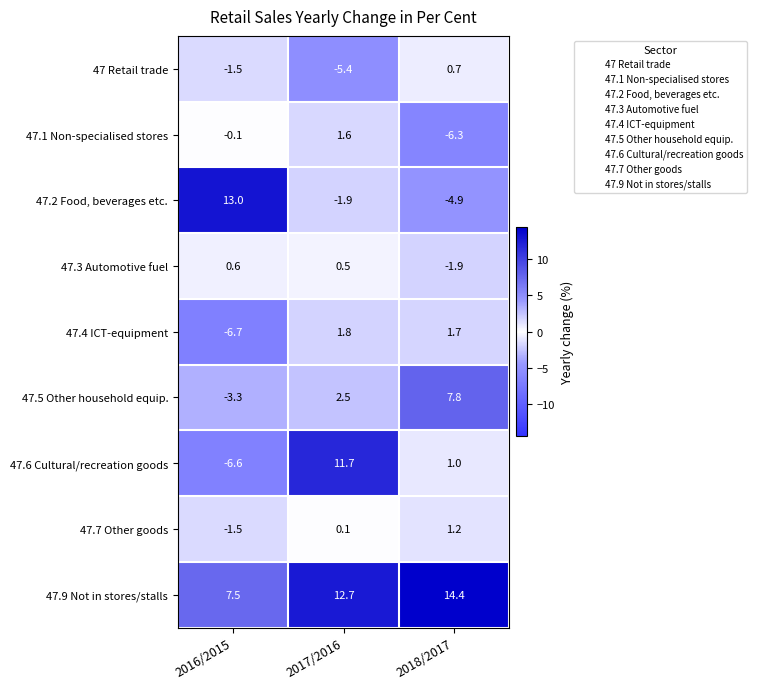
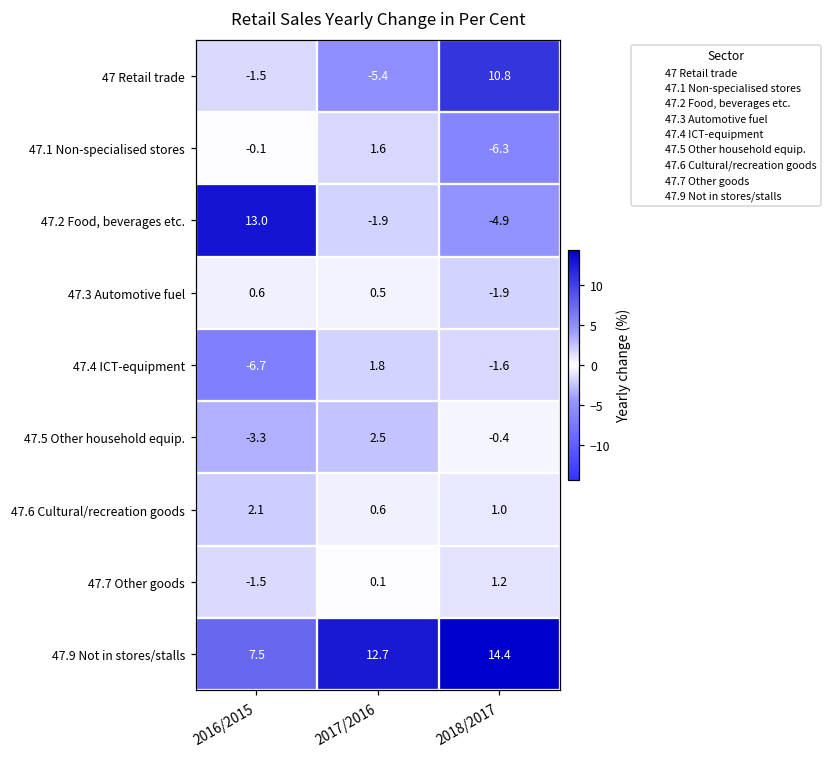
  {
    "47 Retail trade": {
      "2016/2015": -1.5,
      "2017/2016": -5.4,
-     "2018/2017": 0.7
+     "2018/2017": 10.8
    },
    "47.1 Non-specialised stores": {
      "2016/2015": -0.1,
      "2017/2016": 1.6,
      "2018/2017": -6.3
    },
    "47.2 Food, beverages etc.": {
      "2016/2015": 13.0,
      "2017/2016": -1.9,
      "2018/2017": -4.9
    },
    "47.3 Automotive fuel": {
      "2016/2015": 0.6,
      "2017/2016": 0.5,
      "2018/2017": -1.9
    },
    "47.4 ICT-equipment": {
      "2016/2015": -6.7,
      "2017/2016": 1.8,
-     "2018/2017": 1.7
+     "2018/2017": -1.6
    },
    "47.5 Other household equip.": {
      "2016/2015": -3.3,
      "2017/2016": 2.5,
-     "2018/2017": 7.8
+     "2018/2017": -0.4
    },
    "47.6 Cultural/recreation goods": {
-     "2016/2015": -6.6,
-     "2017/2016": 11.7,
+     "2016/2015": 2.1,
+     "2017/2016": 0.6,
      "2018/2017": 1.0
    },
    "47.7 Other goods": {
      "2016/2015": -1.5,
      "2017/2016": 0.1,
      "2018/2017": 1.2
    },
    "47.9 Not in stores/stalls": {
      "2016/2015": 7.5,
      "2017/2016": 12.7,
      "2018/2017": 14.4
    }
  }
